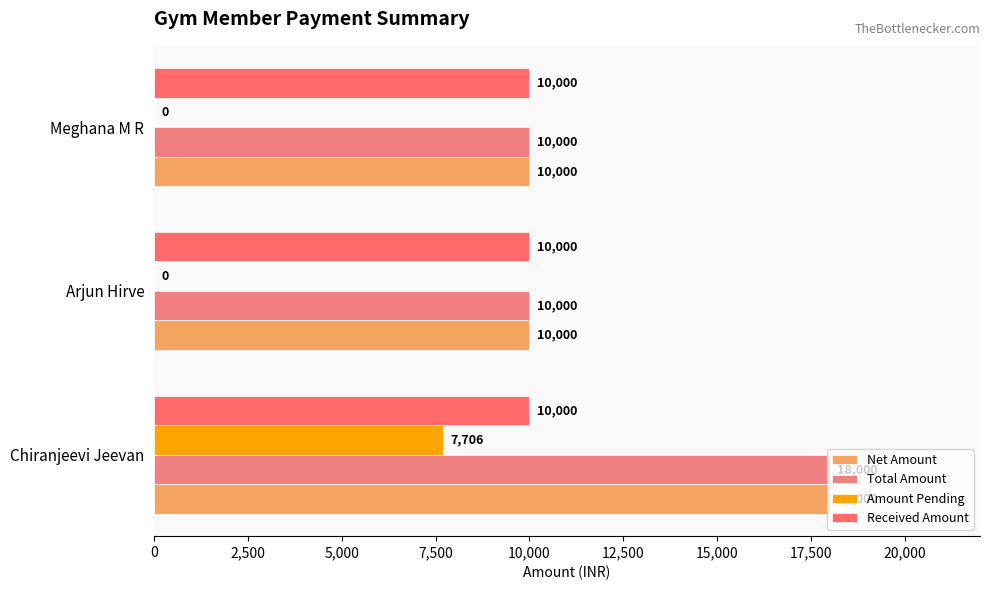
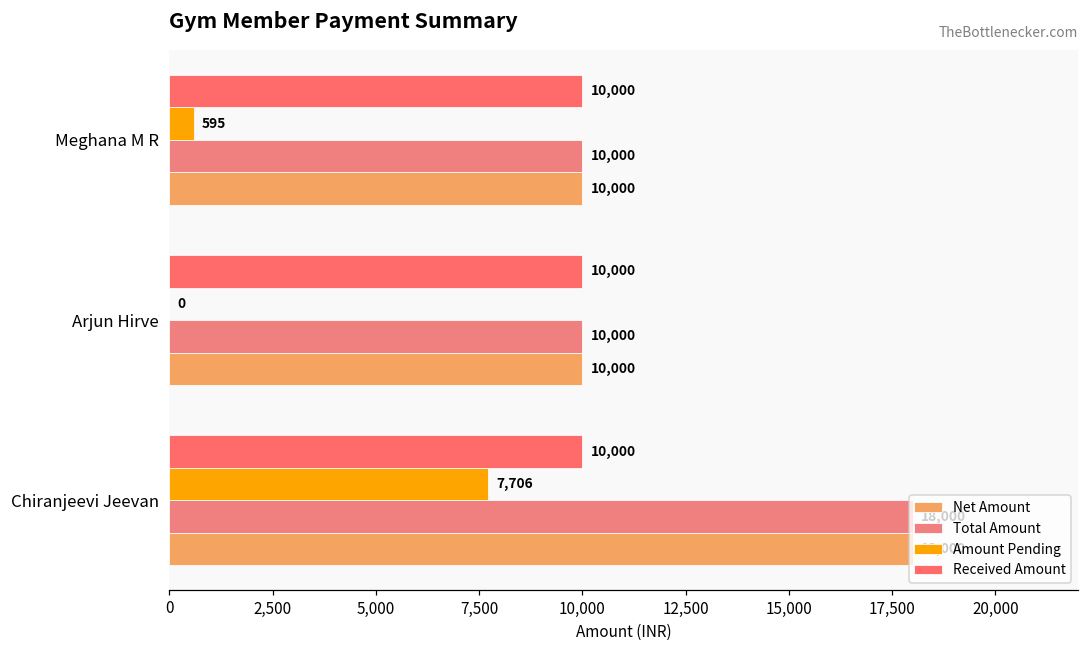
  {
    "Amount Pending": {
-     "Meghana M R": "0",
+     "Meghana M R": "595",
      "Arjun Hirve": "0",
      "Chiranjeevi Jeevan": "7,706"
    }
  }
